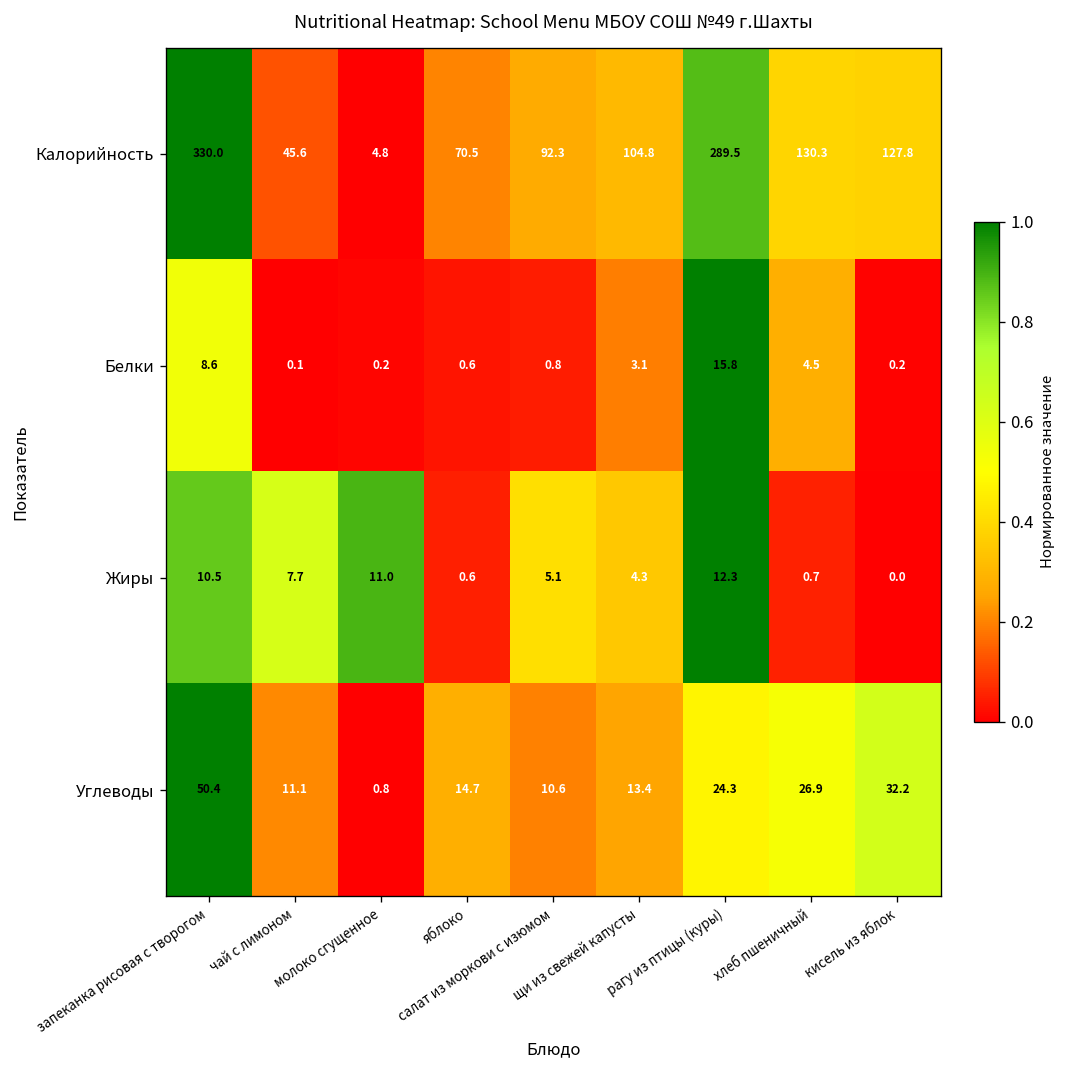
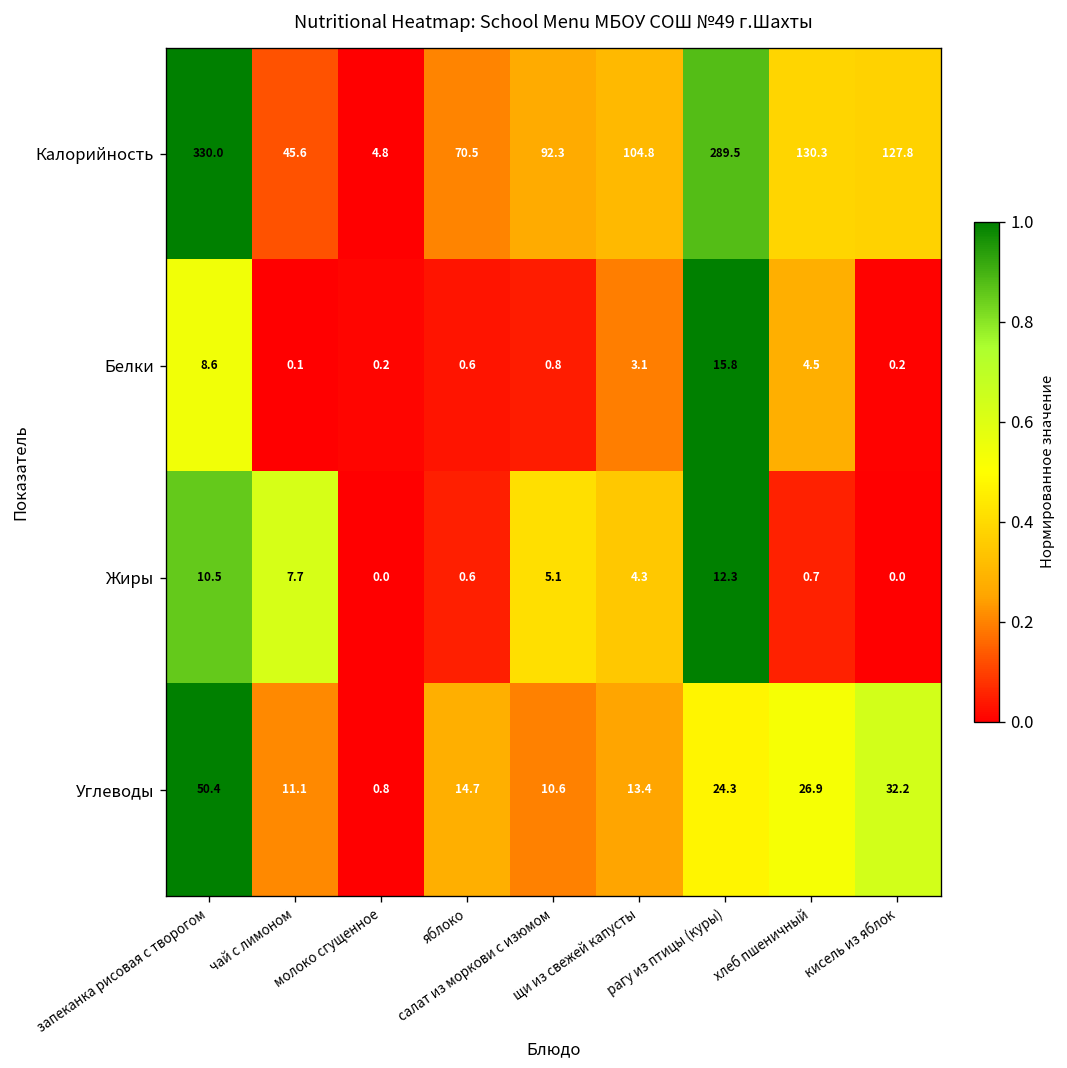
  {
    "Калорийность": {
      "запеканка рисовая с творогом": 330.0,
      "чай с лимоном": 45.6,
      "молоко сгущенное": 4.8,
      "яблоко": 70.5,
      "салат из моркови с изюмом": 92.3,
      "щи из свежей капусты": 104.8,
      "рагу из птицы (куры)": 289.5,
      "хлеб пшеничный": 130.3,
      "кисель из яблок": 127.8
    },
    "Белки": {
      "запеканка рисовая с творогом": 8.6,
      "чай с лимоном": 0.1,
      "молоко сгущенное": 0.2,
      "яблоко": 0.6,
      "салат из моркови с изюмом": 0.8,
      "щи из свежей капусты": 3.1,
      "рагу из птицы (куры)": 15.8,
      "хлеб пшеничный": 4.5,
      "кисель из яблок": 0.2
    },
    "Жиры": {
      "запеканка рисовая с творогом": 10.5,
      "чай с лимоном": 7.7,
-     "молоко сгущенное": 11.0,
+     "молоко сгущенное": 0.0,
      "яблоко": 0.6,
      "салат из моркови с изюмом": 5.1,
      "щи из свежей капусты": 4.3,
      "рагу из птицы (куры)": 12.3,
      "хлеб пшеничный": 0.7,
      "кисель из яблок": 0.0
    },
    "Углеводы": {
      "запеканка рисовая с творогом": 50.4,
      "чай с лимоном": 11.1,
      "молоко сгущенное": 0.8,
      "яблоко": 14.7,
      "салат из моркови с изюмом": 10.6,
      "щи из свежей капусты": 13.4,
      "рагу из птицы (куры)": 24.3,
      "хлеб пшеничный": 26.9,
      "кисель из яблок": 32.2
    }
  }
